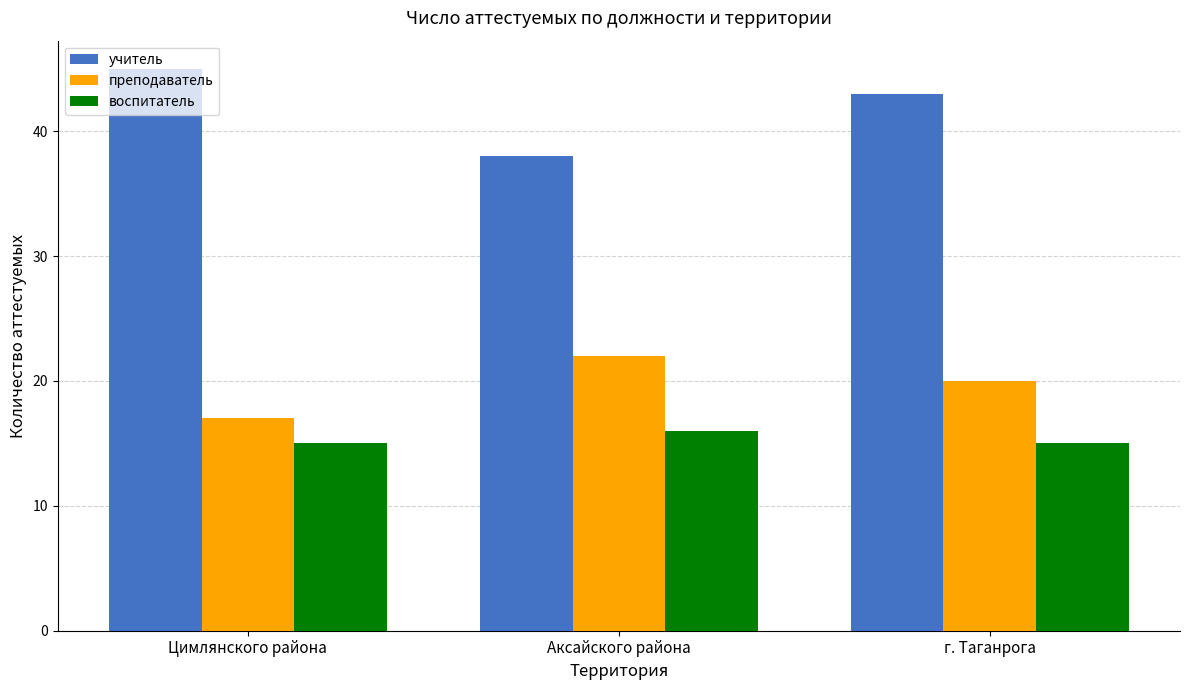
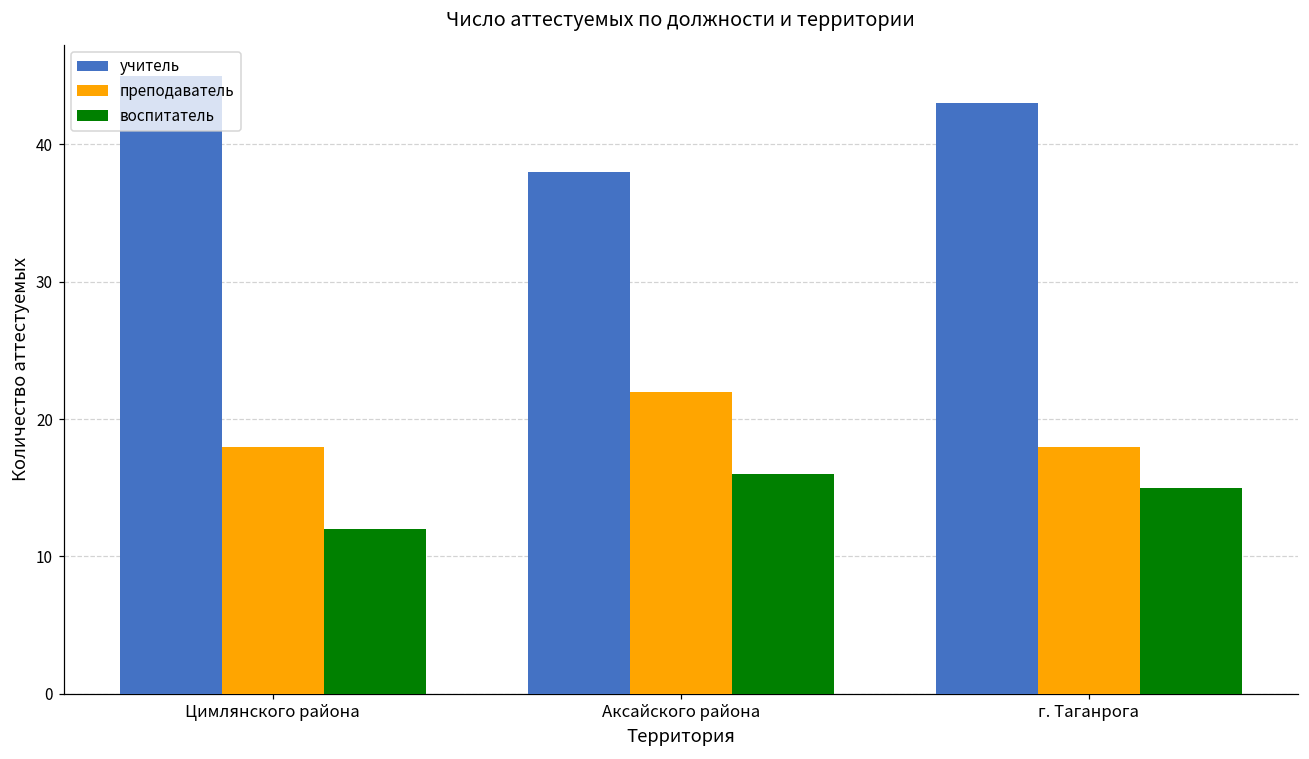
  {
    "учитель": {
      "Аксайского района": 38,
      "г. Таганрога": 43
    },
    "преподаватель": {
-     "Цимлянского района": 17,
+     "Цимлянского района": 18,
      "Аксайского района": 22,
-     "г. Таганрога": 20
+     "г. Таганрога": 18
    },
    "воспитатель": {
-     "Цимлянского района": 15,
+     "Цимлянского района": 12,
      "Аксайского района": 16,
      "г. Таганрога": 15
    }
  }
